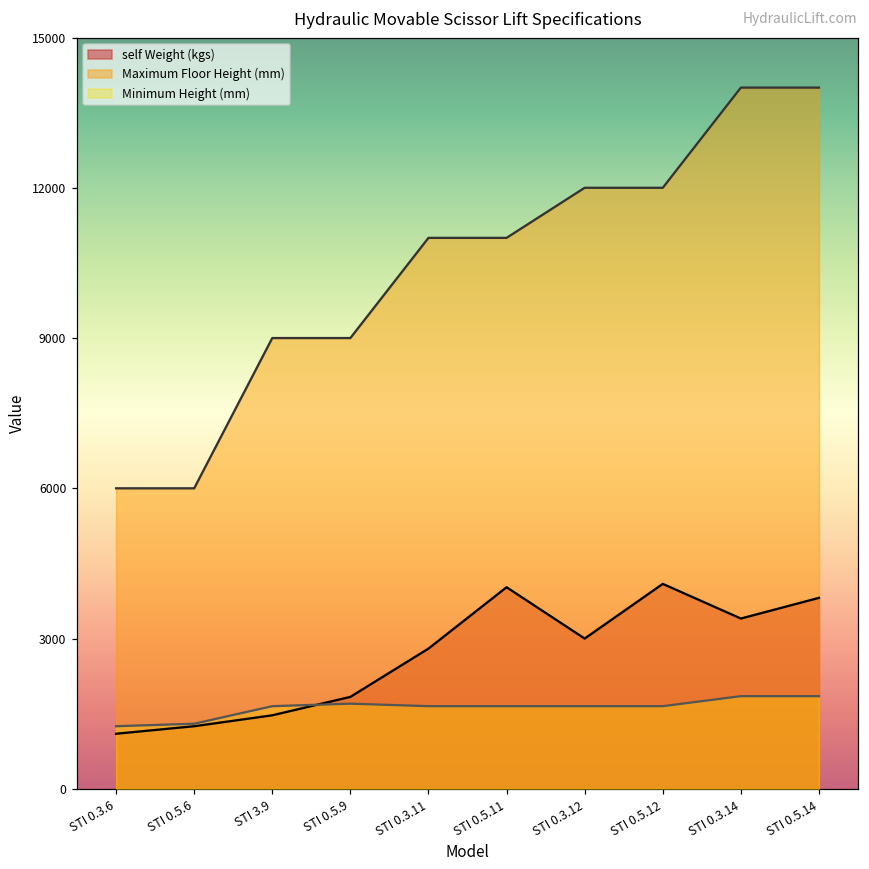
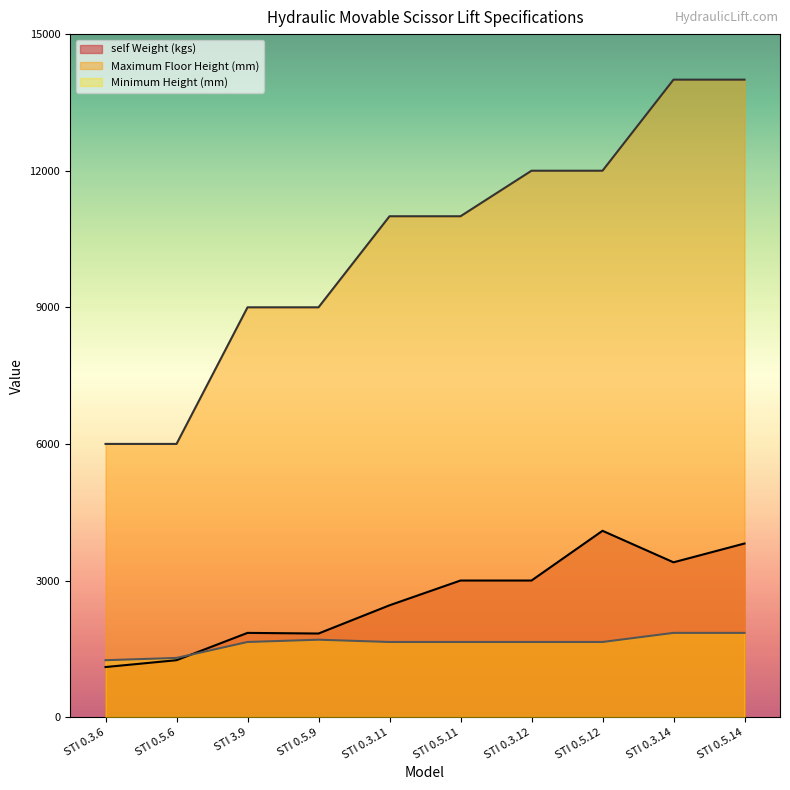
  {
    "self Weight (kgs)": {
      "STI 0.3.6": 1100,
-     "STI 3.9": 1500,
+     "STI 3.9": 1900,
      "STI 0.5.9": 1800,
-     "STI 0.3.11": 2800,
-     "STI 0.5.11": 4000,
+     "STI 0.3.11": 2500,
+     "STI 0.5.11": 3000,
      "STI 0.3.12": 3000,
      "STI 0.5.12": 4100,
      "STI 0.3.14": 3400,
      "STI 0.5.14": 3800
    }
  }
